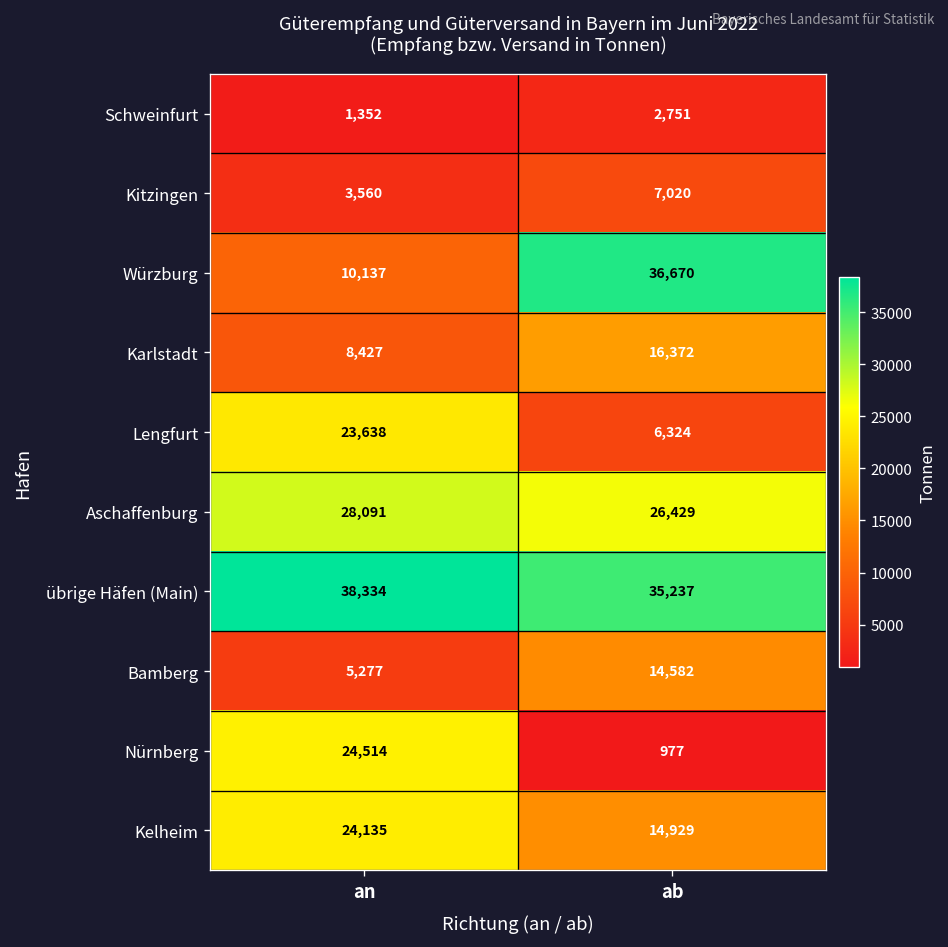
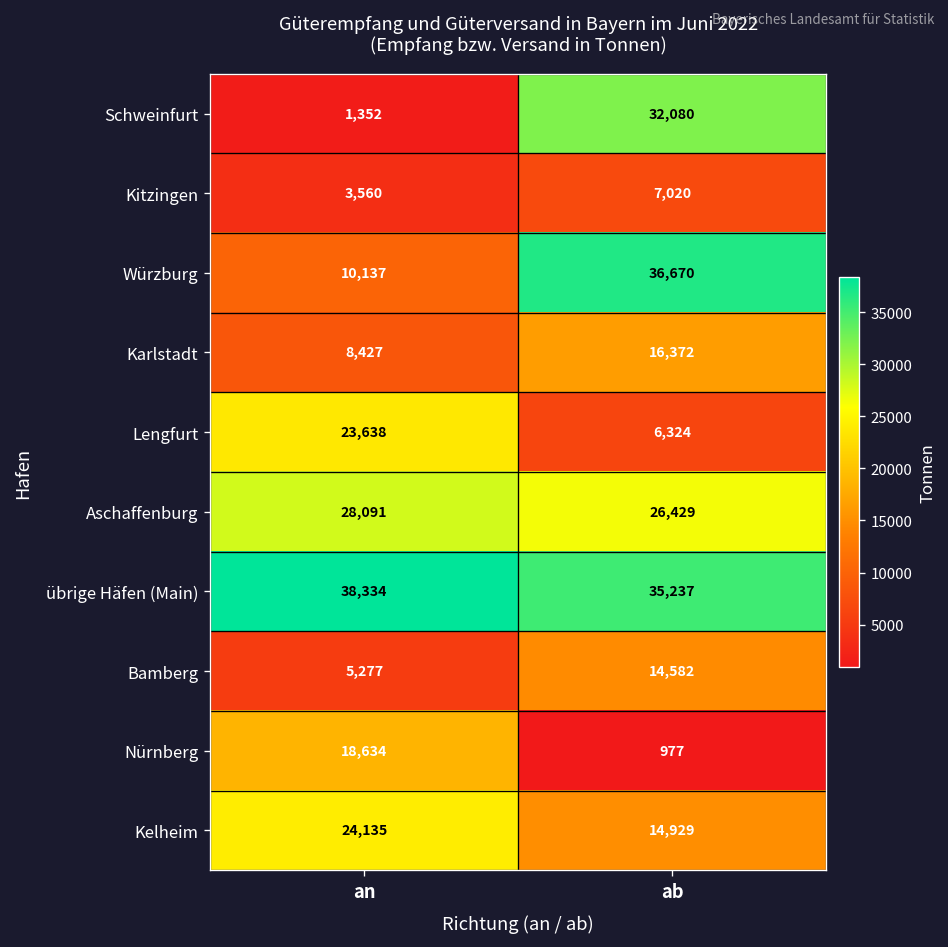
  {
    "Schweinfurt": {
      "an": "1,352",
-     "ab": "2,751"
+     "ab": "32,080"
    },
    "Kitzingen": {
      "an": "3,560",
      "ab": "7,020"
    },
    "Würzburg": {
      "an": "10,137",
      "ab": "36,670"
    },
    "Karlstadt": {
      "an": "8,427",
      "ab": "16,372"
    },
    "Lengfurt": {
      "an": "23,638",
      "ab": "6,324"
    },
    "Aschaffenburg": {
      "an": "28,091",
      "ab": "26,429"
    },
    "übrige Häfen (Main)": {
      "an": "38,334",
      "ab": "35,237"
    },
    "Bamberg": {
      "an": "5,277",
      "ab": "14,582"
    },
    "Nürnberg": {
-     "an": "24,514",
+     "an": "18,634",
      "ab": "977"
    },
    "Kelheim": {
      "an": "24,135",
      "ab": "14,929"
    }
  }
